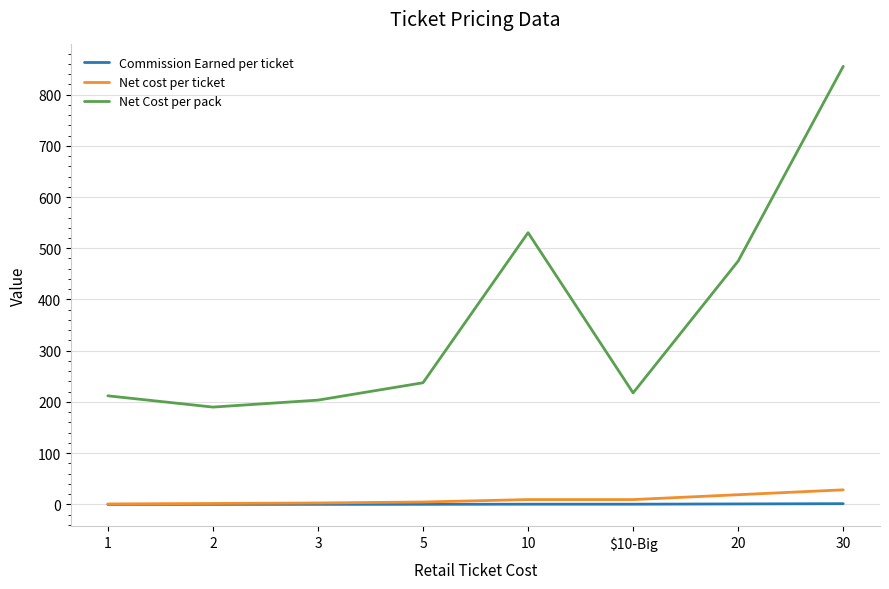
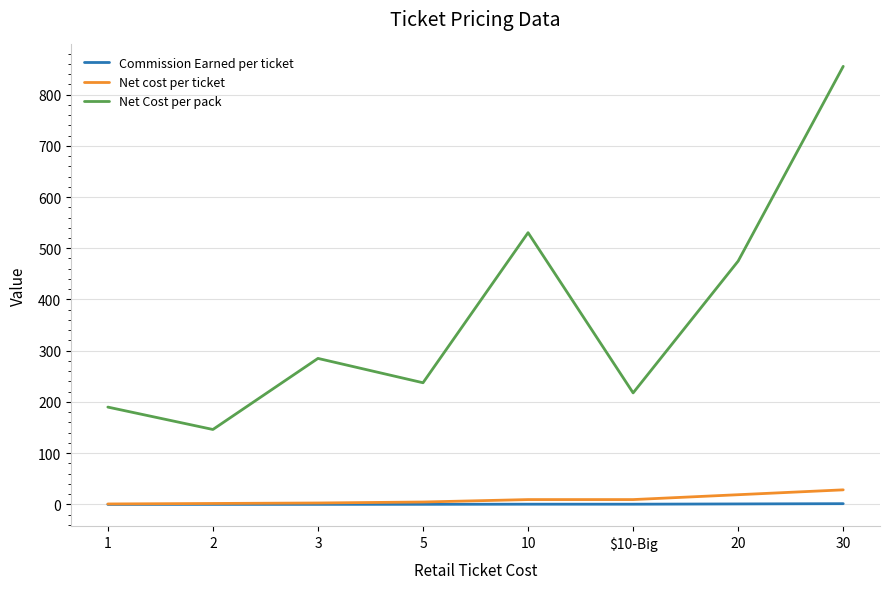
  {
    "Commission Earned per ticket": {
      "10": 0,
      "$10-Big": 0,
      "20": 0,
      "30": 0
    },
    "Net cost per ticket": {
      "10": 10,
      "$10-Big": 10,
      "20": 20,
      "30": 30
    },
    "Net Cost per pack": {
-     "1": 210,
-     "2": 190,
-     "3": 200,
+     "1": 190,
+     "2": 150,
+     "3": 290,
      "5": 240,
      "10": 530,
      "$10-Big": 220,
      "20": 480,
      "30": 860
    }
  }
